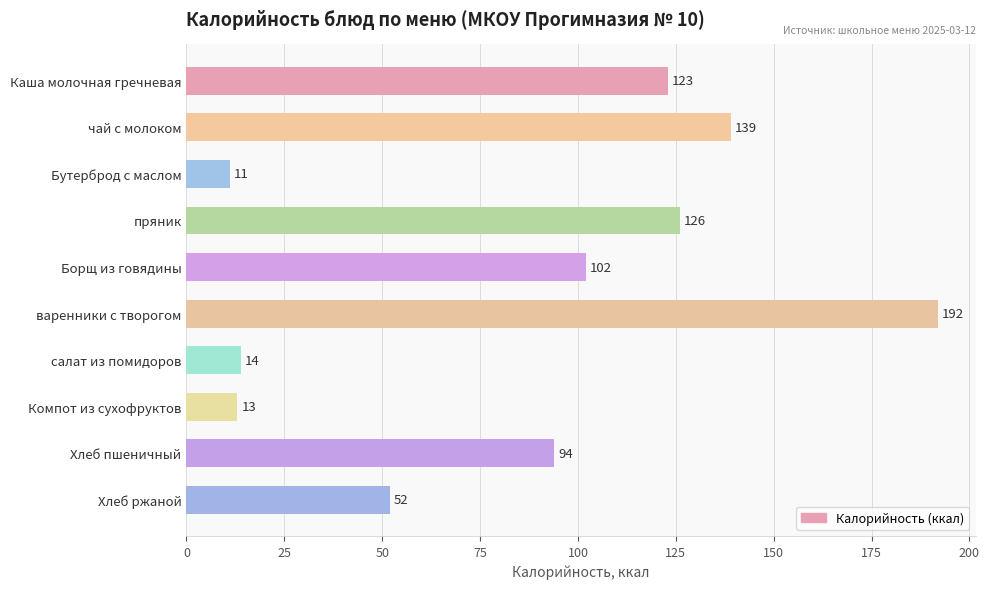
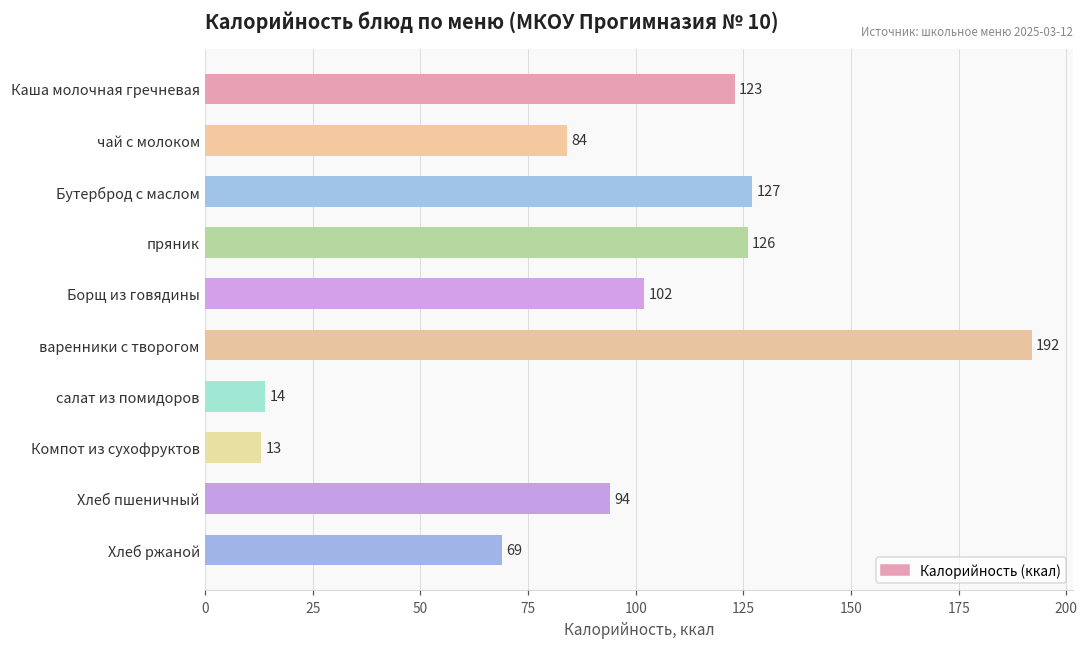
  {
    "Каша молочная гречневая": 123,
-   "чай с молоком": 139,
-   "Бутерброд с маслом": 11,
+   "чай с молоком": 84,
+   "Бутерброд с маслом": 127,
    "пряник": 126,
    "Борщ из говядины": 102,
    "варенники с творогом": 192,
    "салат из помидоров": 14,
    "Компот из сухофруктов": 13,
    "Хлеб пшеничный": 94,
-   "Хлеб ржаной": 52
+   "Хлеб ржаной": 69
  }
